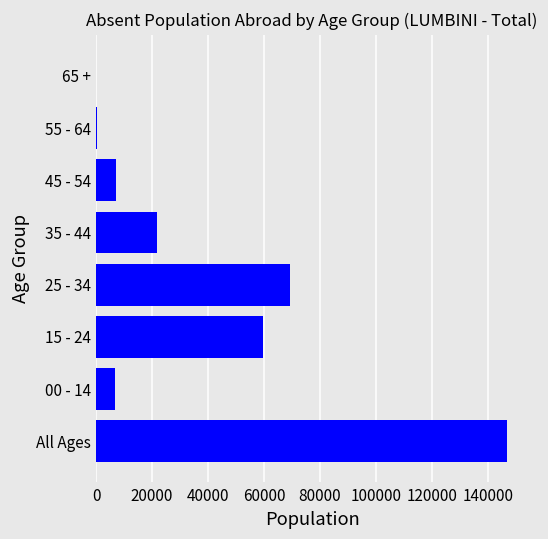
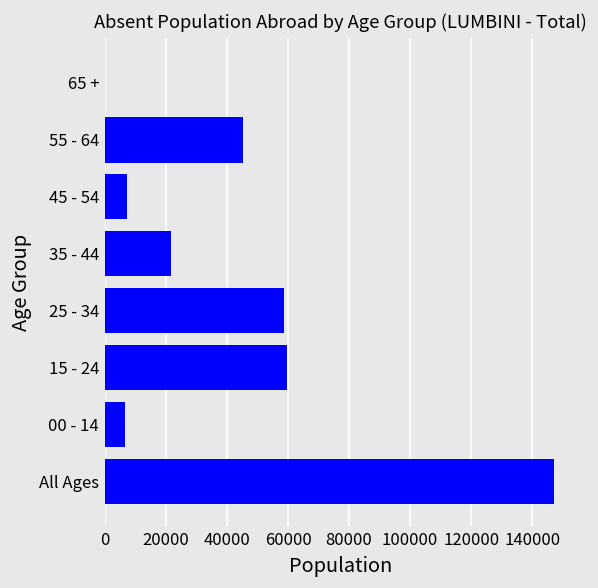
  {
-   "55 - 64": 0,
+   "55 - 64": 45000,
    "45 - 54": 7000,
    "35 - 44": 22000,
-   "25 - 34": 69000,
+   "25 - 34": 59000,
    "15 - 24": 60000,
    "00 - 14": 7000,
    "All Ages": 147000
  }
